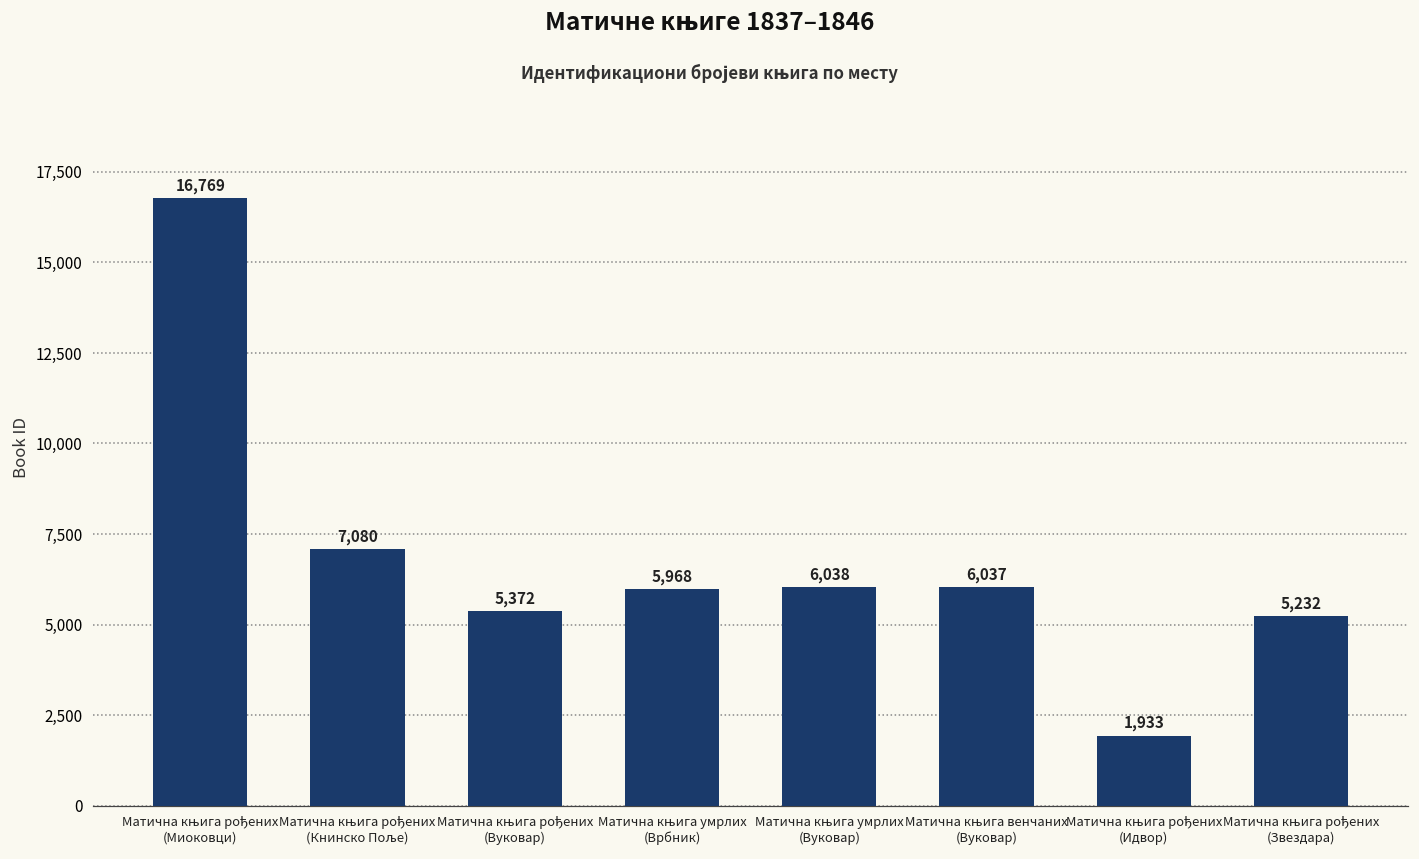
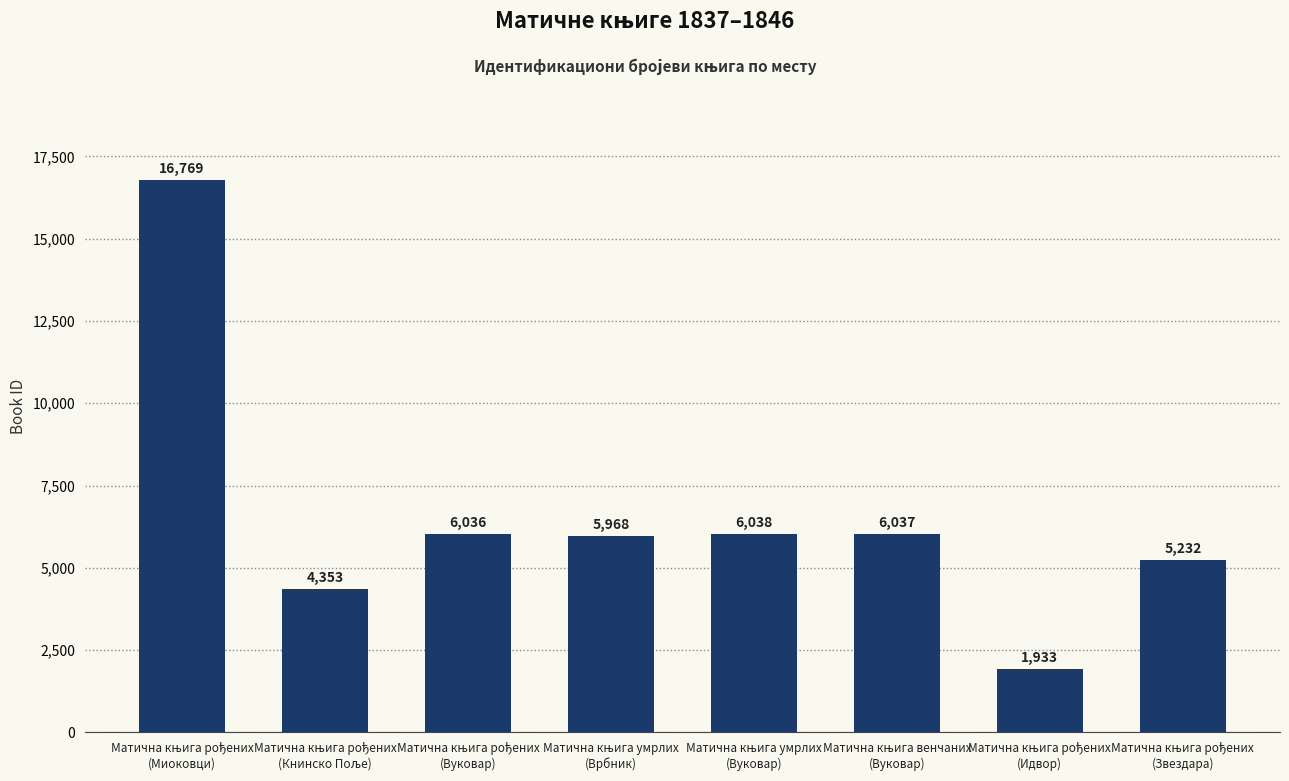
  {
    "Матична књига рођених (Миоковци)": "16,769",
-   "Матична књига рођених (Книнско Поље)": "7,080",
-   "Матична књига рођених (Вуковар)": "5,372",
+   "Матична књига рођених (Книнско Поље)": "4,353",
+   "Матична књига рођених (Вуковар)": "6,036",
    "Матична књига умрлих (Врбник)": "5,968",
    "Матична књига умрлих (Вуковар)": "6,038",
    "Матична књига венчаних (Вуковар)": "6,037",
    "Матична књига рођених (Идвор)": "1,933",
    "Матична књига рођених (Звездара)": "5,232"
  }
